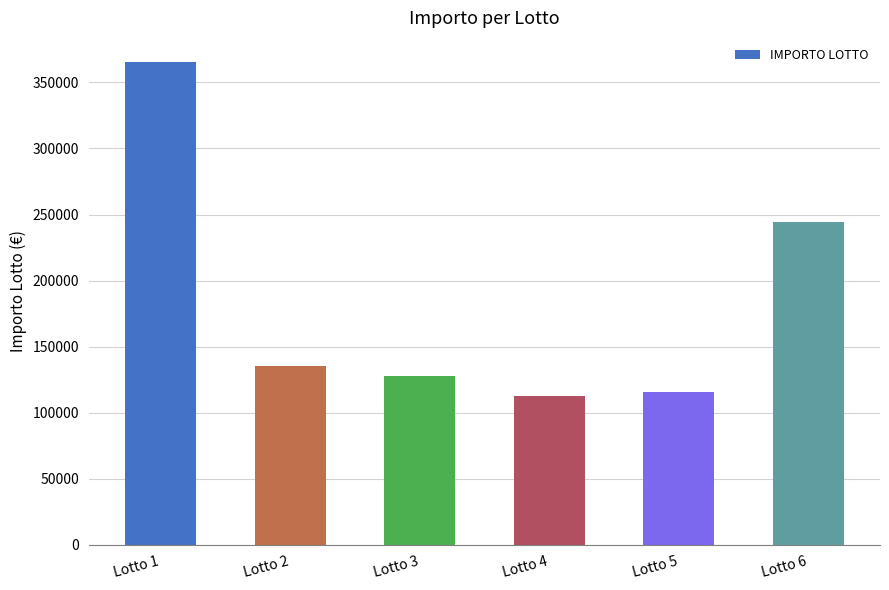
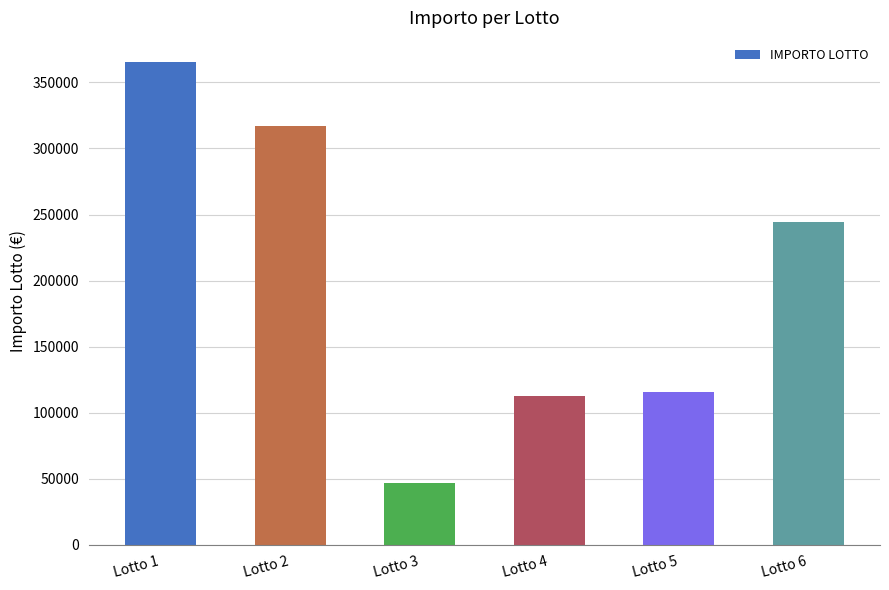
  {
    "Lotto 1": 365000,
-   "Lotto 2": 135000,
-   "Lotto 3": 128000,
+   "Lotto 2": 317000,
+   "Lotto 3": 47000,
    "Lotto 4": 113000,
    "Lotto 5": 116000,
    "Lotto 6": 245000
  }
